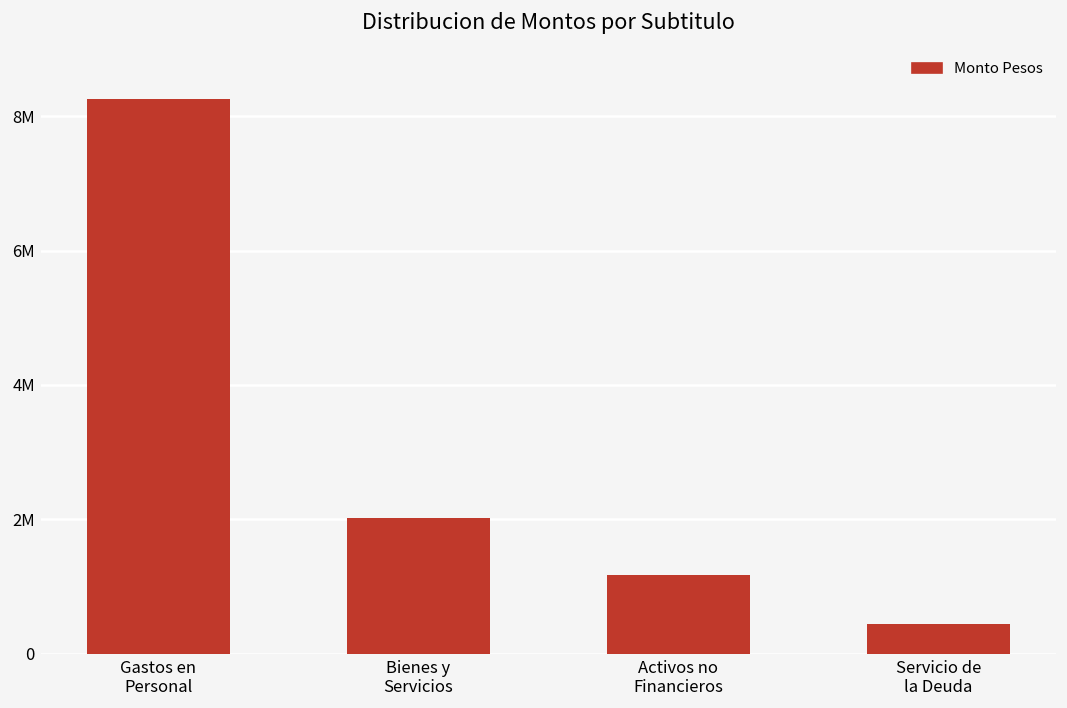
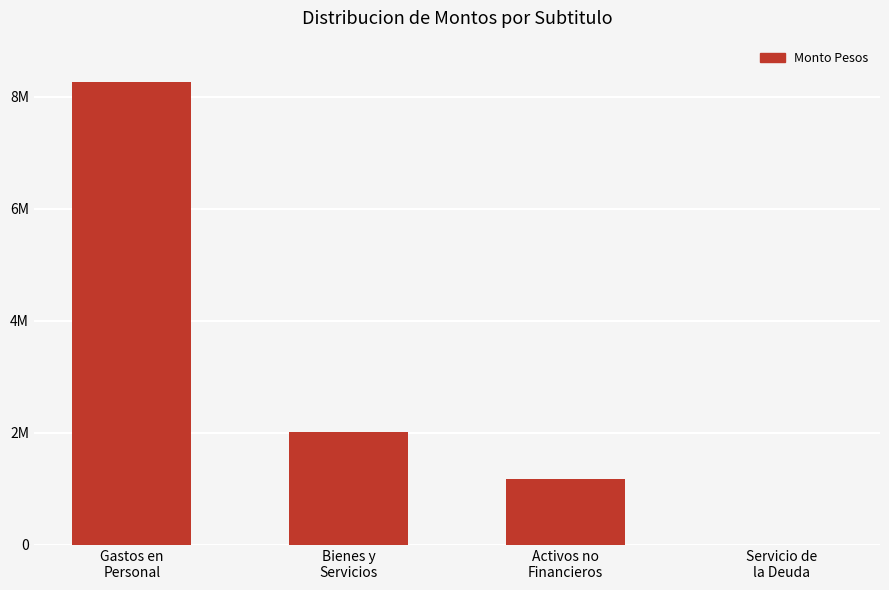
  {
    "Gastos en Personal": 8300000,
    "Bienes y Servicios": 2000000,
    "Activos no Financieros": 1200000,
-   "Servicio de la Deuda": 400000
+   "Servicio de la Deuda": 0
  }
